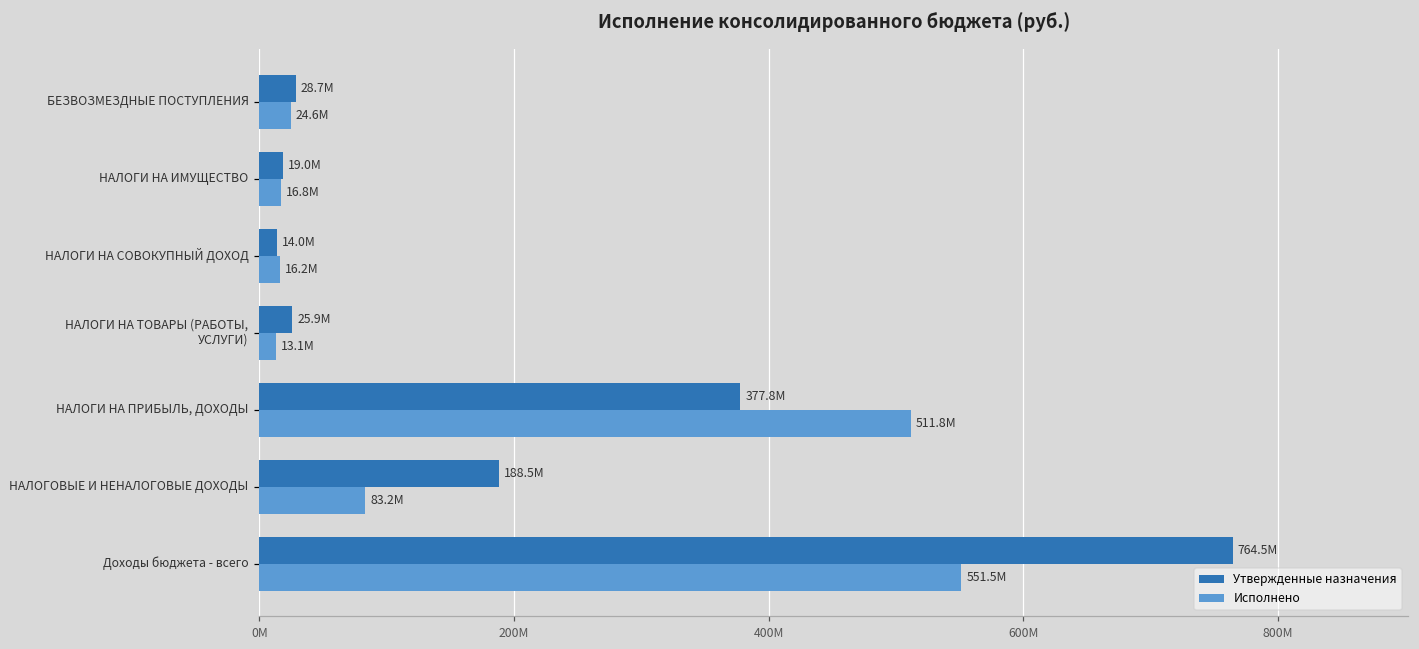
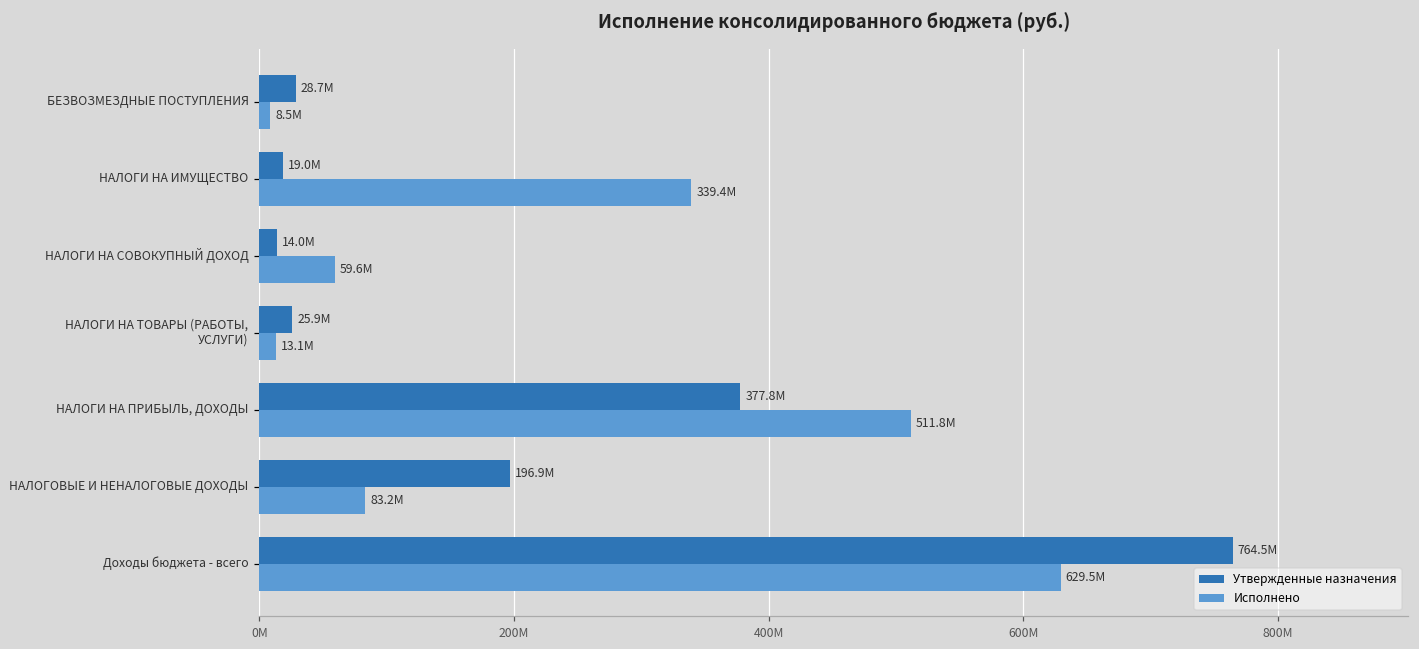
  {
    "Утвержденные назначения": {
      "БЕЗВОЗМЕЗДНЫЕ ПОСТУПЛЕНИЯ": "28.7M",
      "НАЛОГИ НА ИМУЩЕСТВО": "19.0M",
      "НАЛОГИ НА СОВОКУПНЫЙ ДОХОД": "14.0M",
      "НАЛОГИ НА ТОВАРЫ (РАБОТЫ, УСЛУГИ)": "25.9M",
      "НАЛОГИ НА ПРИБЫЛЬ, ДОХОДЫ": "377.8M",
-     "НАЛОГОВЫЕ И НЕНАЛОГОВЫЕ ДОХОДЫ": "188.5M",
+     "НАЛОГОВЫЕ И НЕНАЛОГОВЫЕ ДОХОДЫ": "196.9M",
      "Доходы бюджета - всего": "764.5M"
    },
    "Исполнено": {
-     "БЕЗВОЗМЕЗДНЫЕ ПОСТУПЛЕНИЯ": "24.6M",
-     "НАЛОГИ НА ИМУЩЕСТВО": "16.8M",
-     "НАЛОГИ НА СОВОКУПНЫЙ ДОХОД": "16.2M",
+     "БЕЗВОЗМЕЗДНЫЕ ПОСТУПЛЕНИЯ": "8.5M",
+     "НАЛОГИ НА ИМУЩЕСТВО": "339.4M",
+     "НАЛОГИ НА СОВОКУПНЫЙ ДОХОД": "59.6M",
      "НАЛОГИ НА ТОВАРЫ (РАБОТЫ, УСЛУГИ)": "13.1M",
      "НАЛОГИ НА ПРИБЫЛЬ, ДОХОДЫ": "511.8M",
      "НАЛОГОВЫЕ И НЕНАЛОГОВЫЕ ДОХОДЫ": "83.2M",
-     "Доходы бюджета - всего": "551.5M"
+     "Доходы бюджета - всего": "629.5M"
    }
  }
